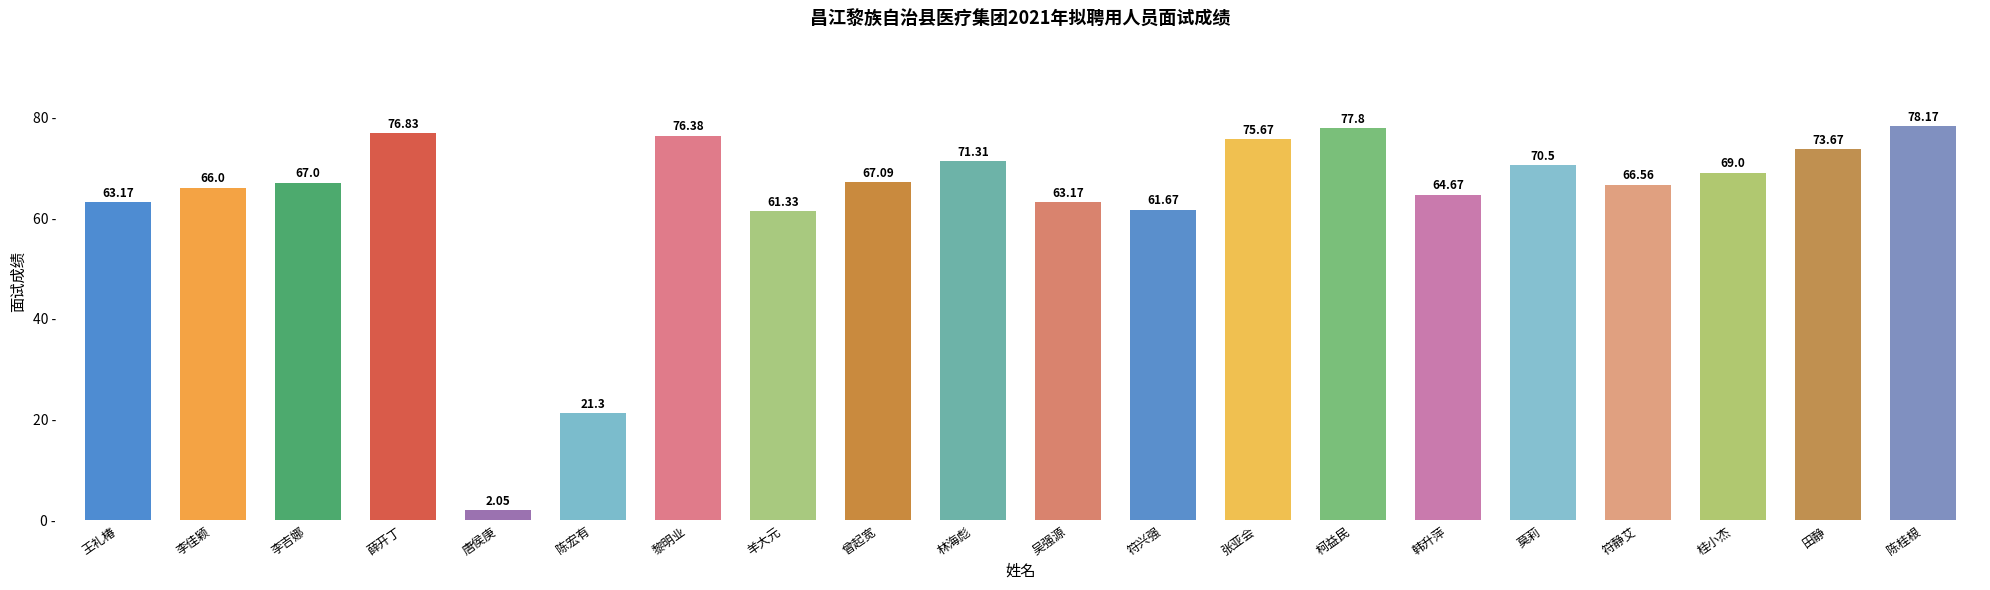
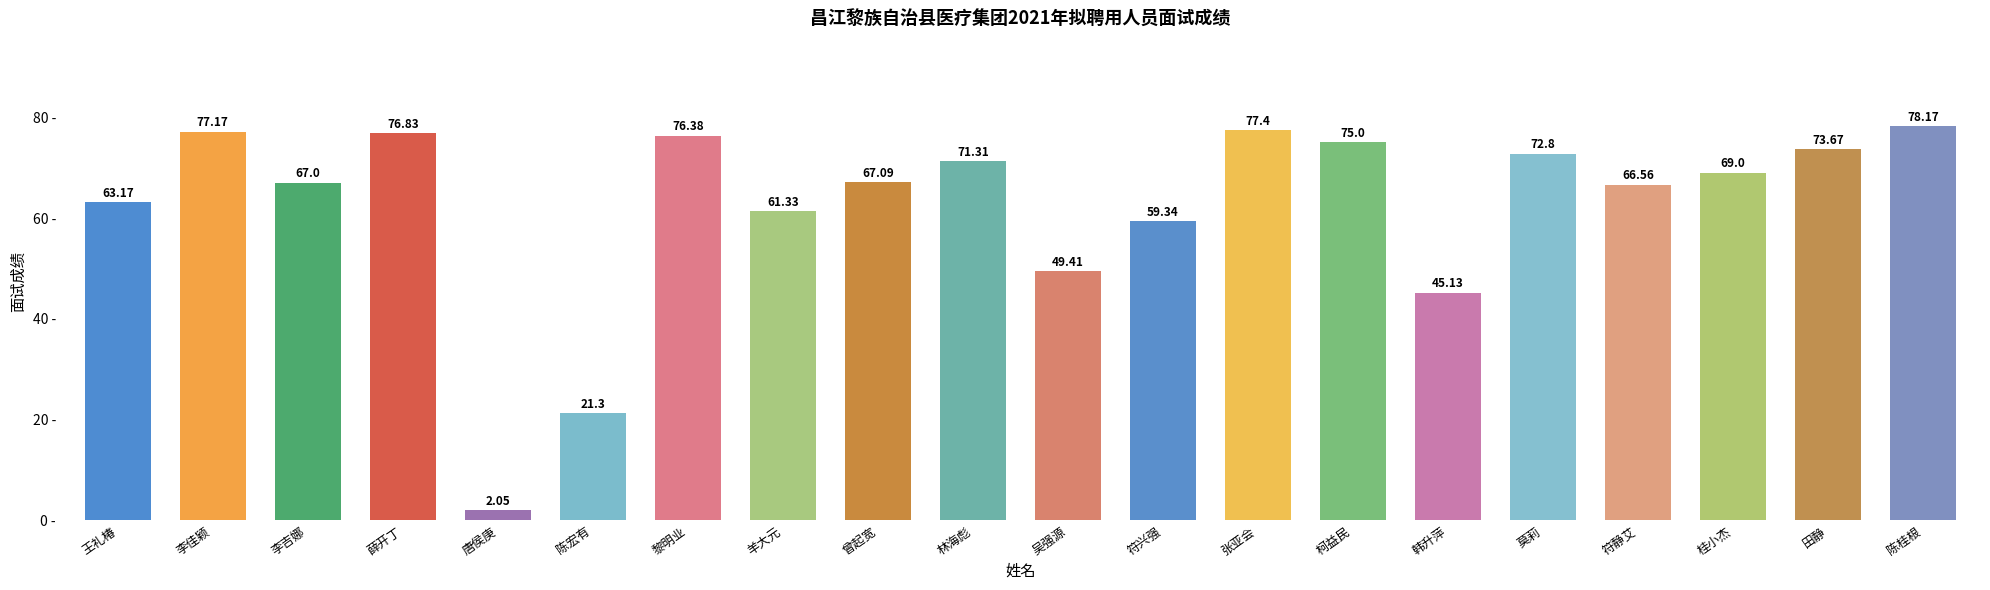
  {
    "王礼椿": 63.17,
-   "李佳颖": 66.0,
+   "李佳颖": 77.17,
    "李吉娜": 67.0,
    "薛开丁": 76.83,
    "唐侯庚": 2.05,
    "陈宏有": 21.3,
    "黎明业": 76.38,
    "羊大元": 61.33,
    "曾起宽": 67.09,
    "林海彪": 71.31,
-   "吴强源": 63.17,
-   "符兴强": 61.67,
-   "张亚会": 75.67,
-   "柯益民": 77.8,
-   "韩升萍": 64.67,
-   "莫莉": 70.5,
+   "吴强源": 49.41,
+   "符兴强": 59.34,
+   "张亚会": 77.4,
+   "柯益民": 75.0,
+   "韩升萍": 45.13,
+   "莫莉": 72.8,
    "符静艾": 66.56,
    "桂小杰": 69.0,
    "田静": 73.67,
    "陈桂根": 78.17
  }
